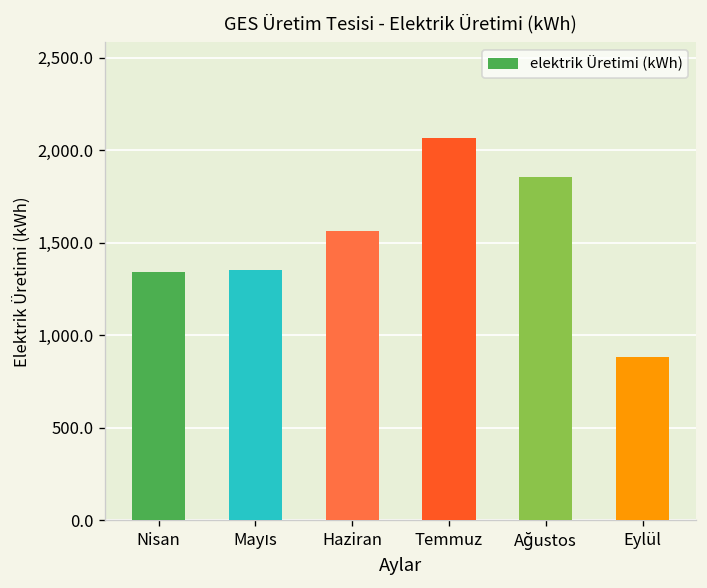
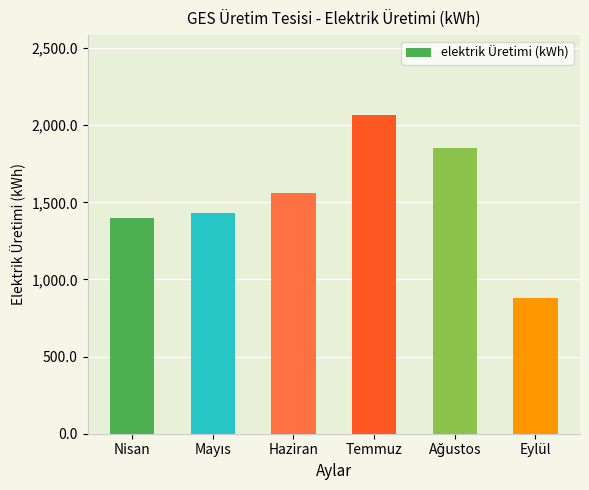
  {
-   "Nisan": "1,340",
-   "Mayıs": "1,350",
+   "Nisan": "1,400",
+   "Mayıs": "1,430",
    "Haziran": "1,560",
    "Temmuz": "2,070",
    "Ağustos": "1,850",
    "Eylül": "880"
  }
